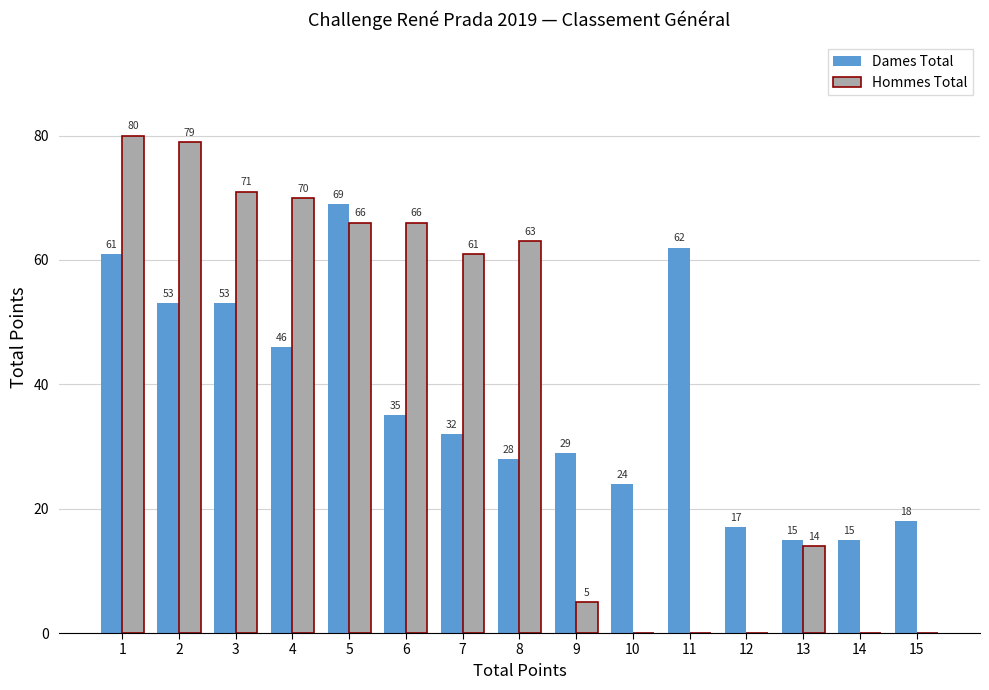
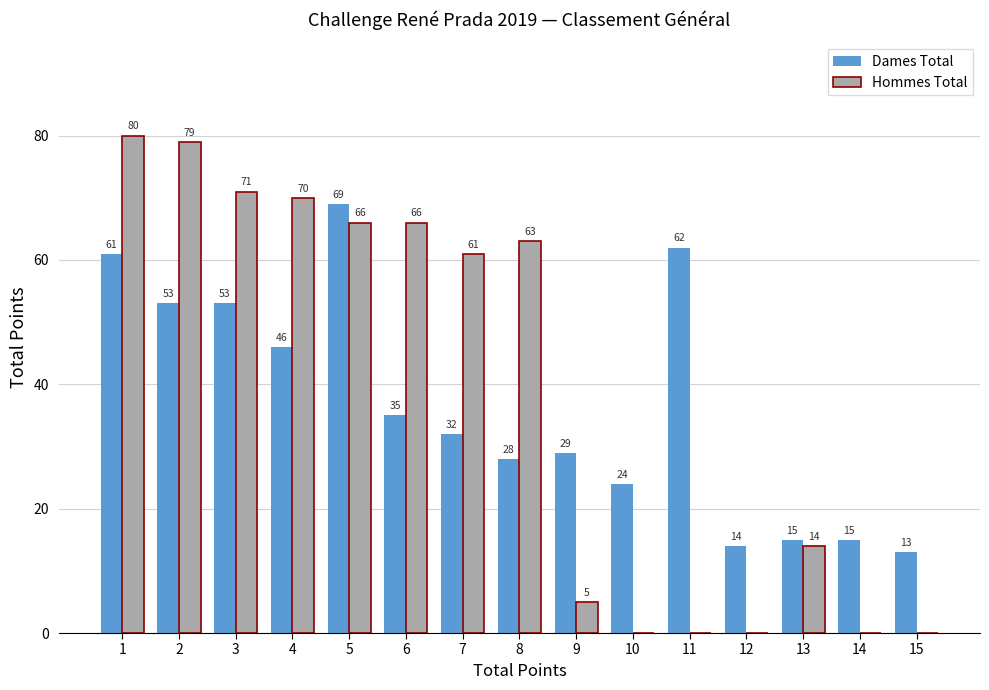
  {
    "Dames Total": {
      "1": 61,
      "2": 53,
      "3": 53,
      "4": 46,
      "5": 69,
      "6": 35,
      "7": 32,
      "8": 28,
      "9": 29,
      "10": 24,
      "11": 62,
-     "12": 17,
+     "12": 14,
      "13": 15,
      "14": 15,
-     "15": 18
+     "15": 13
    },
    "Hommes Total": {
      "1": 80,
      "2": 79,
      "3": 71,
      "4": 70,
      "5": 66,
      "6": 66,
      "7": 61,
      "8": 63,
      "9": 5,
      "13": 14
    }
  }
